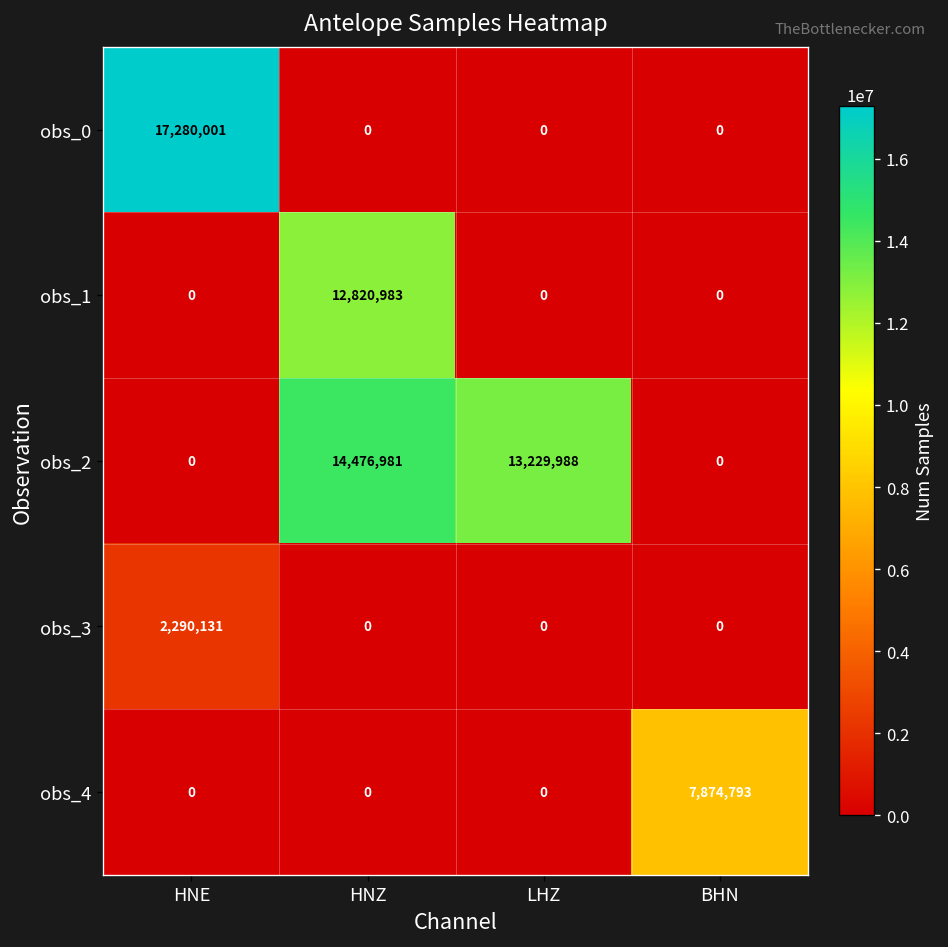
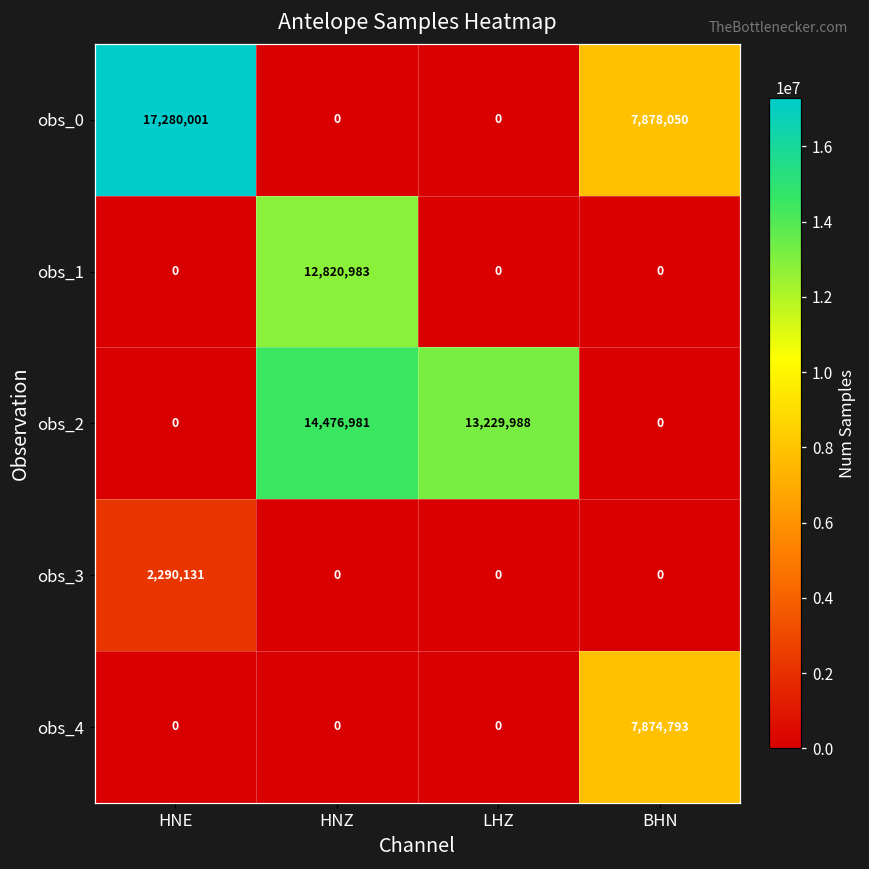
  {
    "obs_0": {
      "HNE": "17,280,001",
      "HNZ": "0",
      "LHZ": "0",
-     "BHN": "0"
+     "BHN": "7,878,050"
    },
    "obs_1": {
      "HNE": "0",
      "HNZ": "12,820,983",
      "LHZ": "0",
      "BHN": "0"
    },
    "obs_2": {
      "HNE": "0",
      "HNZ": "14,476,981",
      "LHZ": "13,229,988",
      "BHN": "0"
    },
    "obs_3": {
      "HNE": "2,290,131",
      "HNZ": "0",
      "LHZ": "0",
      "BHN": "0"
    },
    "obs_4": {
      "HNE": "0",
      "HNZ": "0",
      "LHZ": "0",
      "BHN": "7,874,793"
    }
  }
